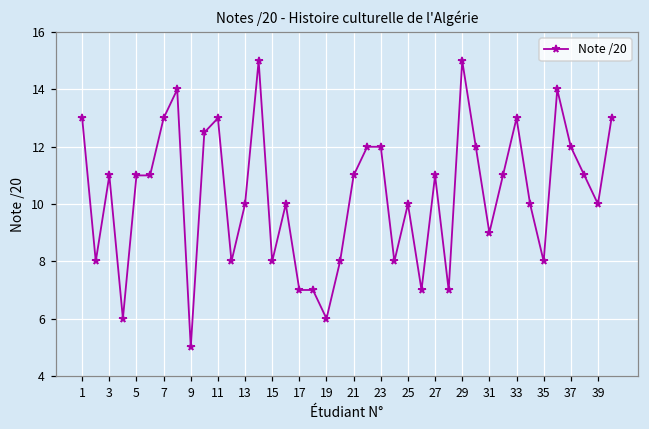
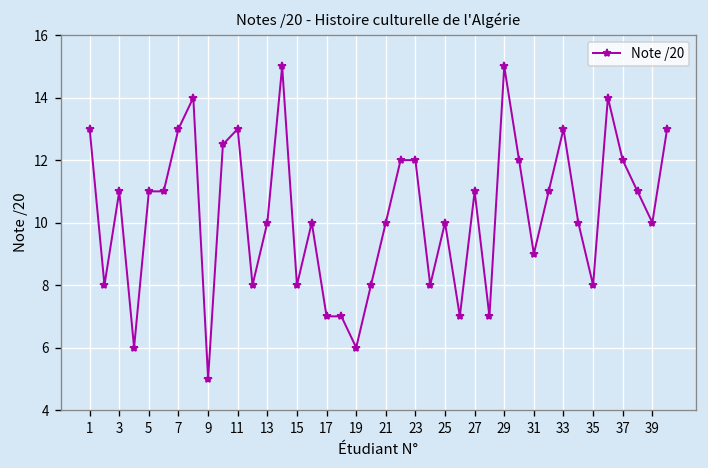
  {
    "1": 13,
    "3": 11,
    "5": 11,
    "7": 13,
    "9": 5,
    "11": 13,
    "13": 10,
    "15": 8,
    "17": 7,
    "19": 6,
-   "21": 11,
+   "21": 10,
    "23": 12,
    "25": 10,
    "27": 11,
    "29": 15,
    "31": 9,
    "33": 13,
    "35": 8,
    "37": 12,
    "39": 10
  }
